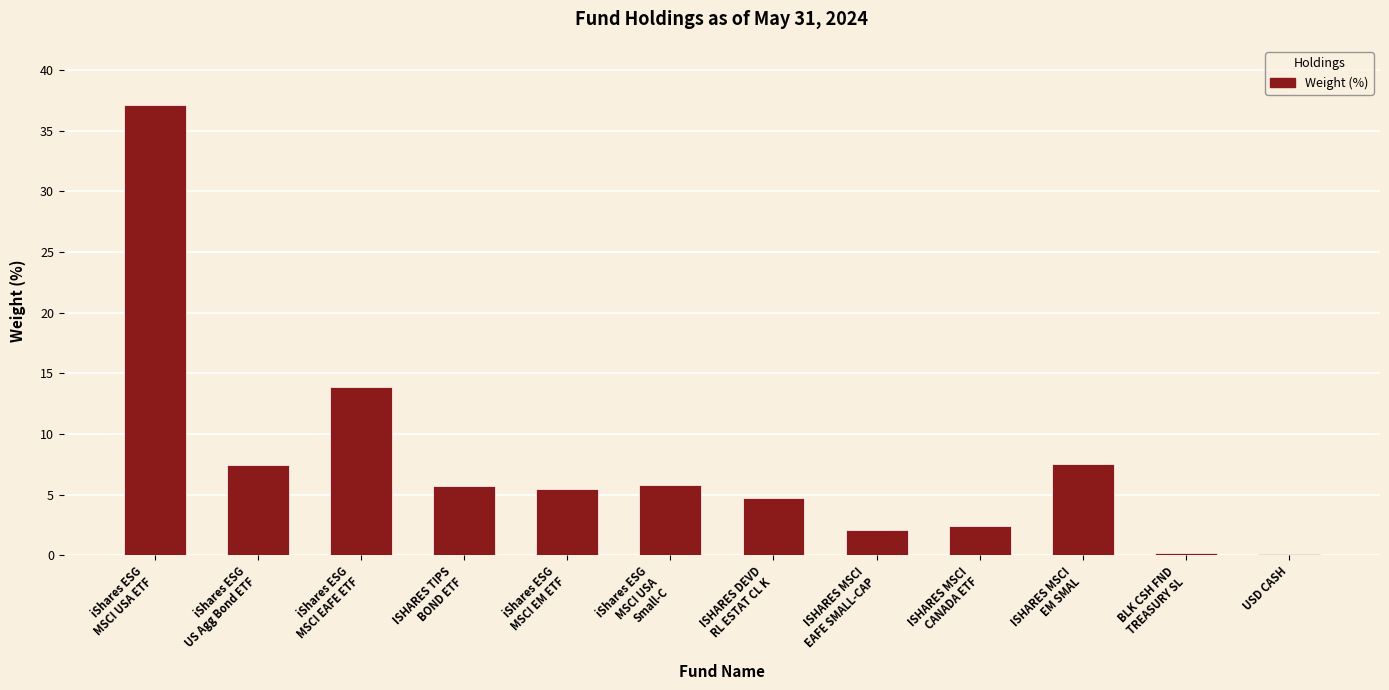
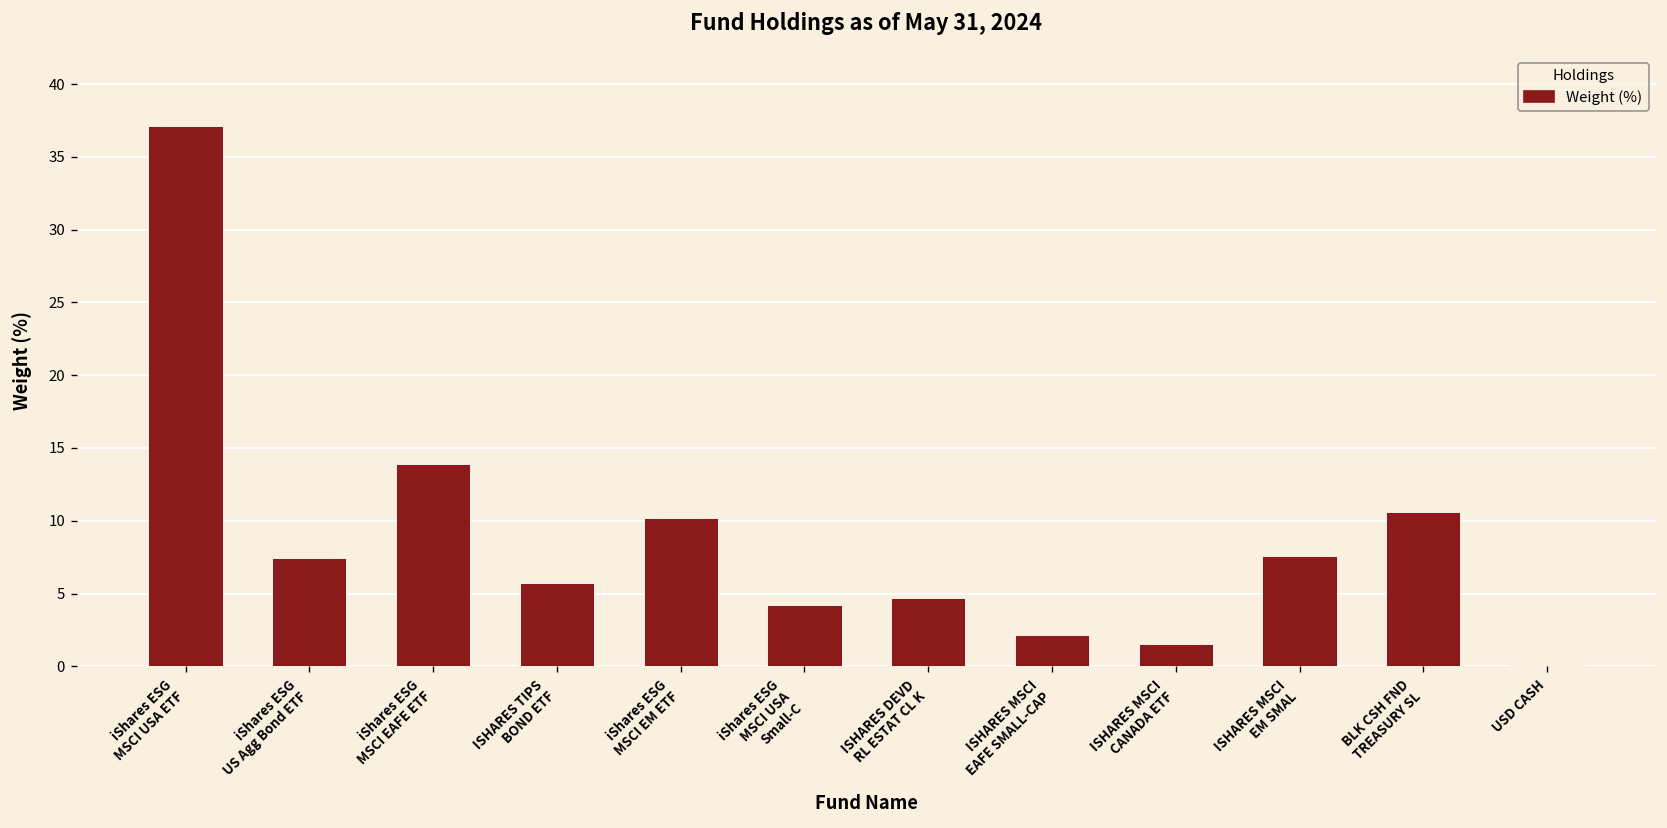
  {
    "iShares ESG MSCI USA ETF": 37.1,
    "iShares ESG US Agg Bond ETF": 7.5,
    "iShares ESG MSCI EAFE ETF": 13.9,
    "ISHARES TIPS BOND ETF": 5.7,
-   "iShares ESG MSCI EM ETF": 5.5,
-   "iShares ESG MSCI USA Small-C": 5.8,
+   "iShares ESG MSCI EM ETF": 10.2,
+   "iShares ESG MSCI USA Small-C": 4.2,
    "ISHARES DEVD RL ESTAT CL K": 4.7,
    "ISHARES MSCI EAFE SMALL-CAP": 2.1,
-   "ISHARES MSCI CANADA ETF": 2.4,
+   "ISHARES MSCI CANADA ETF": 1.5,
    "ISHARES MSCI EM SMAL": 7.6,
-   "BLK CSH FND TREASURY SL": 0.2
+   "BLK CSH FND TREASURY SL": 10.6
  }
